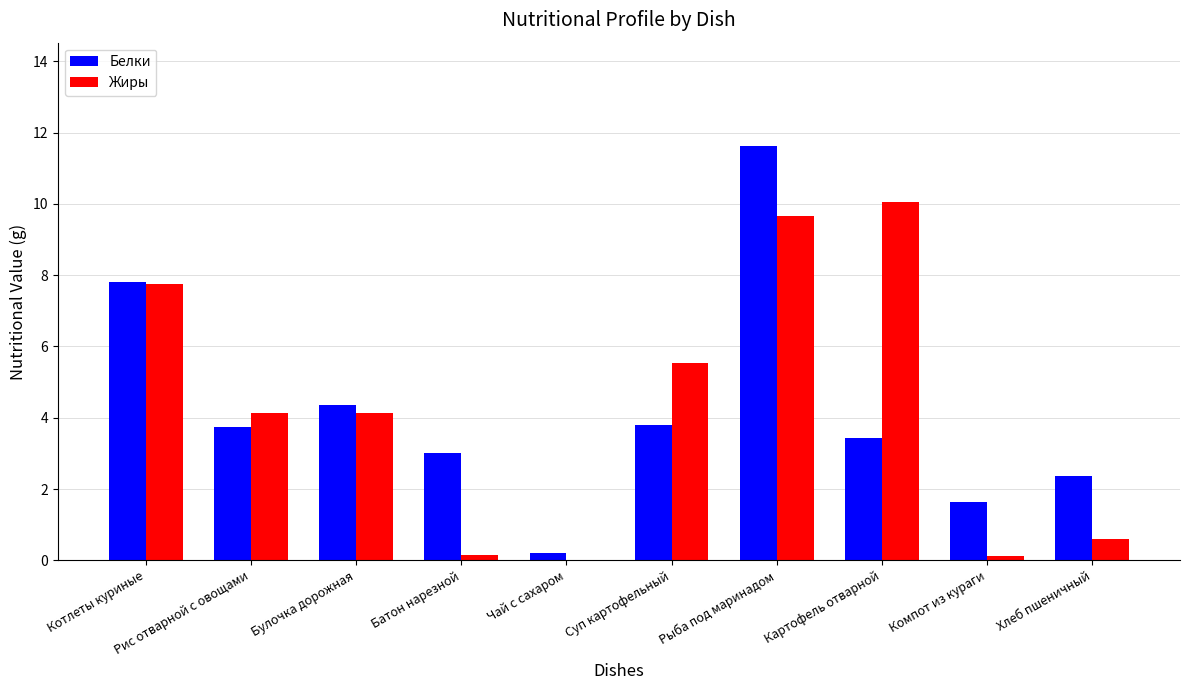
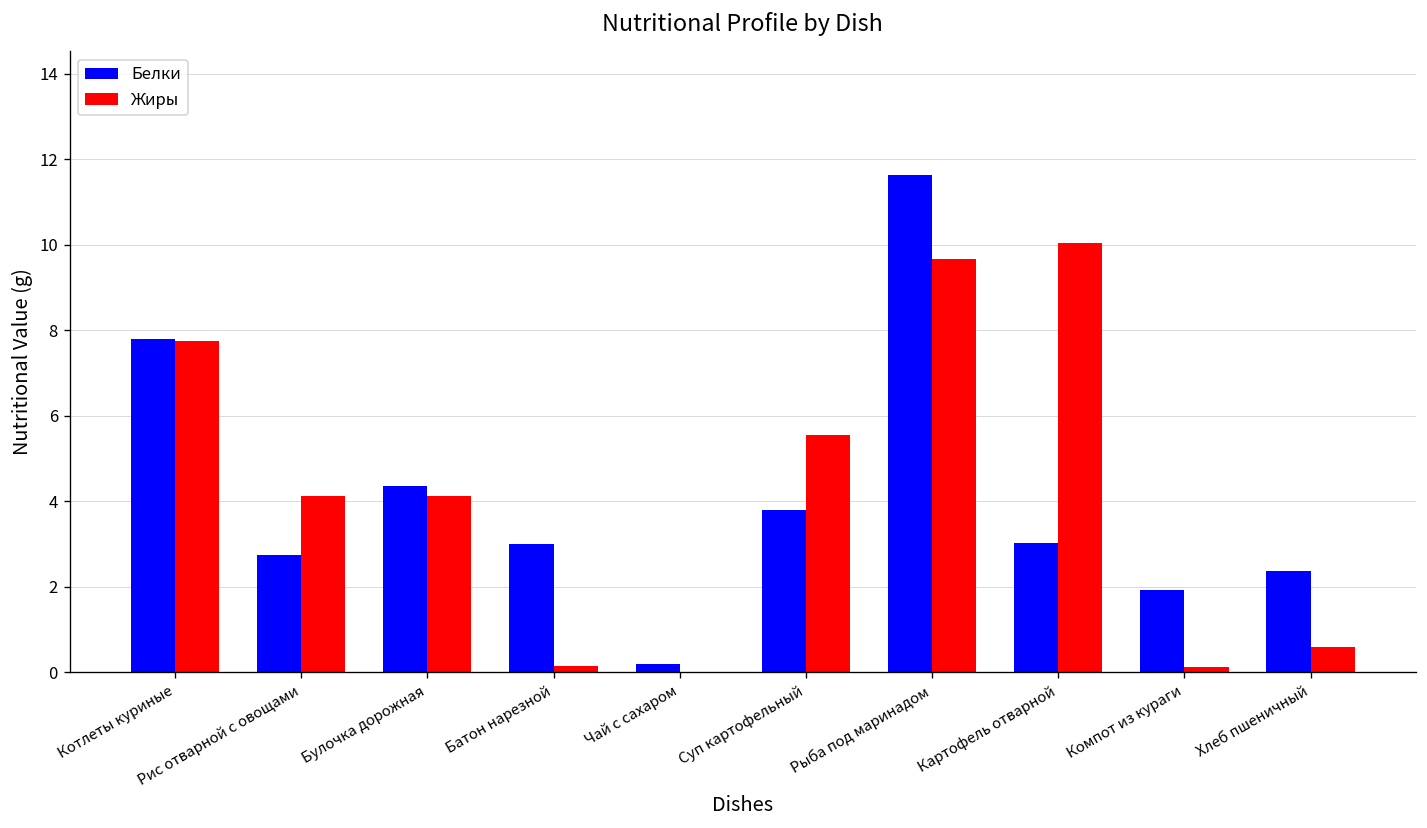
  {
    "Белки": {
      "Котлеты куриные": 7.8,
-     "Рис отварной с овощами": 3.8,
+     "Рис отварной с овощами": 2.8,
      "Булочка дорожная": 4.4,
      "Батон нарезной": 3.0,
      "Чай с сахаром": 0.2,
      "Суп картофельный": 3.8,
      "Рыба под маринадом": 11.6,
-     "Картофель отварной": 3.4,
-     "Компот из кураги": 1.6,
+     "Картофель отварной": 3.0,
+     "Компот из кураги": 1.9,
      "Хлеб пшеничный": 2.4
    },
    "Жиры": {
      "Котлеты куриные": 7.8,
      "Рис отварной с овощами": 4.1,
      "Булочка дорожная": 4.1,
      "Батон нарезной": 0.2,
      "Чай с сахаром": 0.0,
      "Суп картофельный": 5.5,
      "Рыба под маринадом": 9.7,
      "Картофель отварной": 10.1,
      "Компот из кураги": 0.1,
      "Хлеб пшеничный": 0.6
    }
  }
